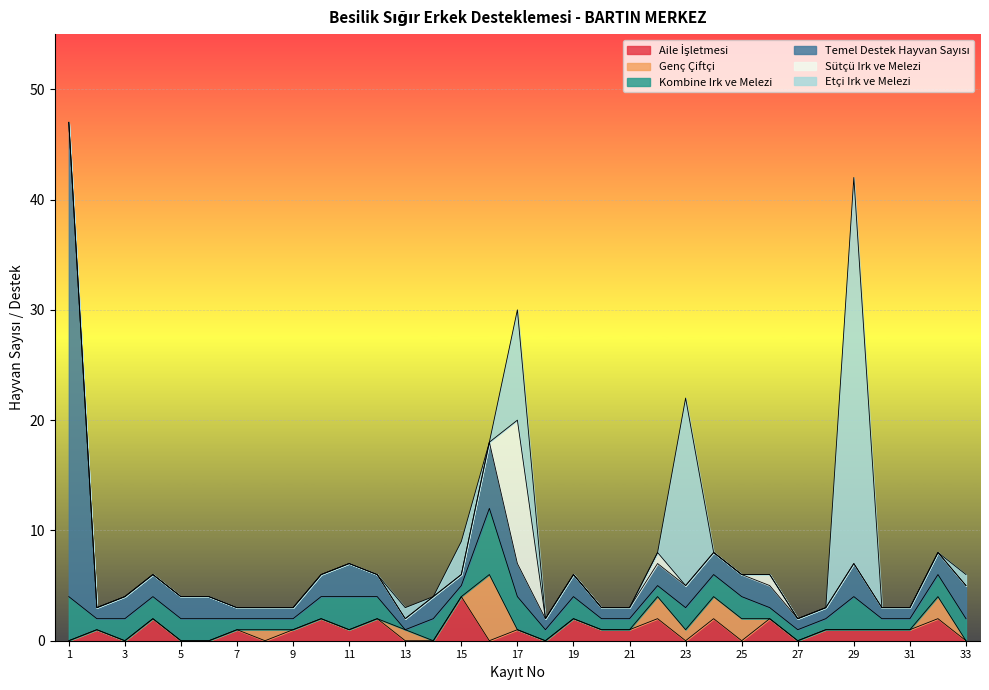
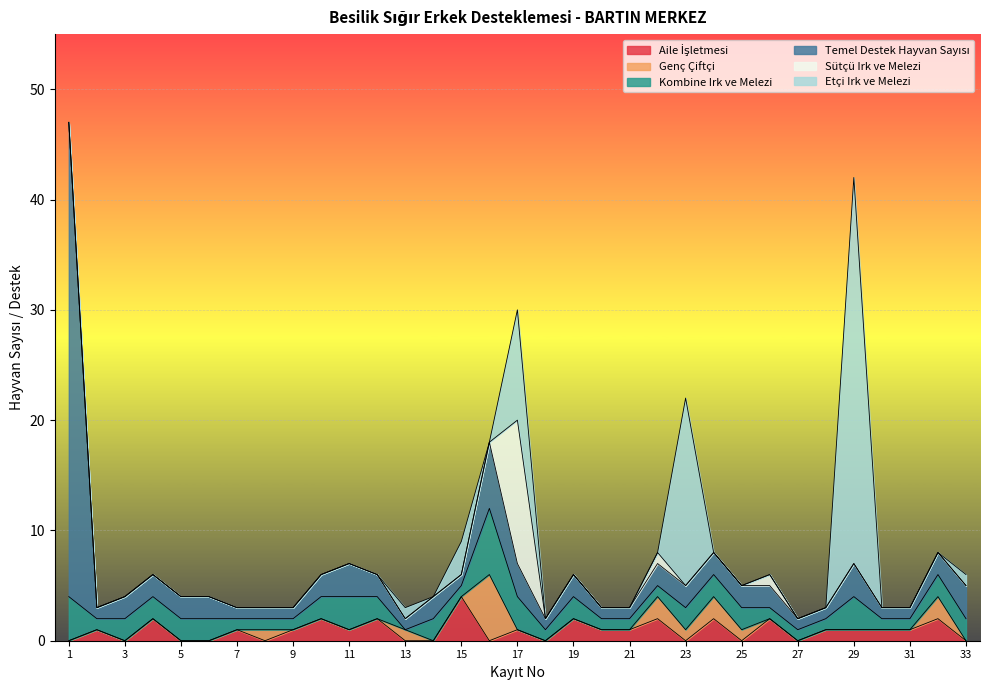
  {
    "Aile İşletmesi": {
      "13": 0,
      "23": 0,
      "25": 0
    },
    "Genç Çiftçi": {
      "23": 1,
-     "25": 2
+     "25": 1
    },
    "Sütçü Irk ve Melezi": {
      "17": 13
    },
    "Etçi Irk ve Melezi": {
      "13": 1,
      "15": 3,
      "17": 10,
      "23": 17,
      "29": 35,
      "33": 1
    }
  }
